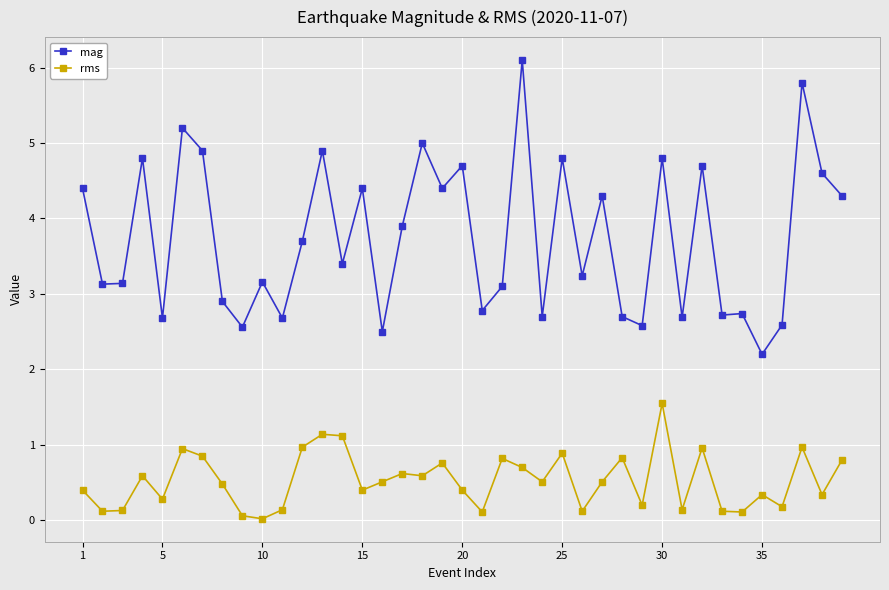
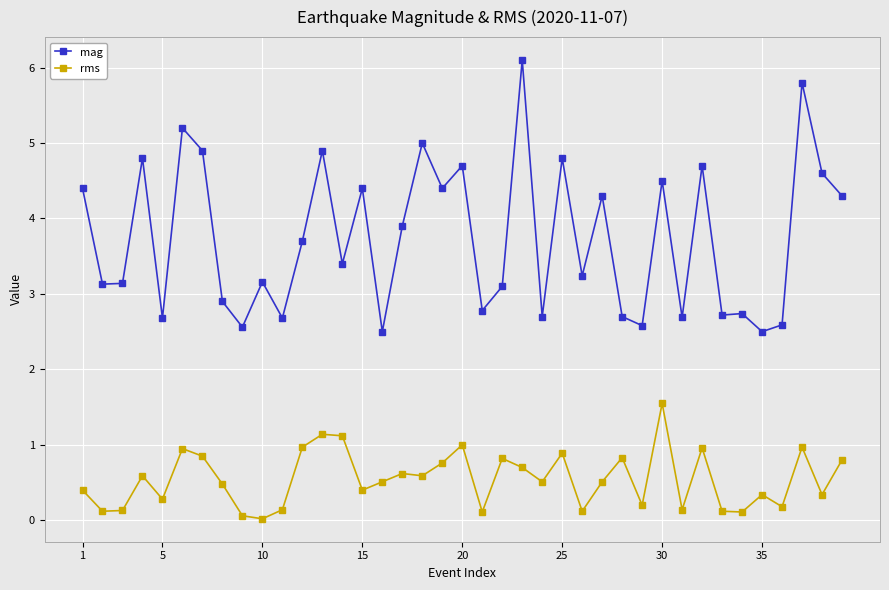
  {
    "mag": {
      "1": 4.4,
      "5": 2.7,
      "10": 3.2,
      "15": 4.4,
      "20": 4.7,
      "25": 4.8,
-     "30": 4.8,
-     "35": 2.2
+     "30": 4.5,
+     "35": 2.5
    },
    "rms": {
      "1": 0.4,
      "5": 0.3,
      "10": 0.0,
      "15": 0.4,
-     "20": 0.4,
+     "20": 1.0,
      "25": 0.9,
      "30": 1.6,
      "35": 0.3
    }
  }
